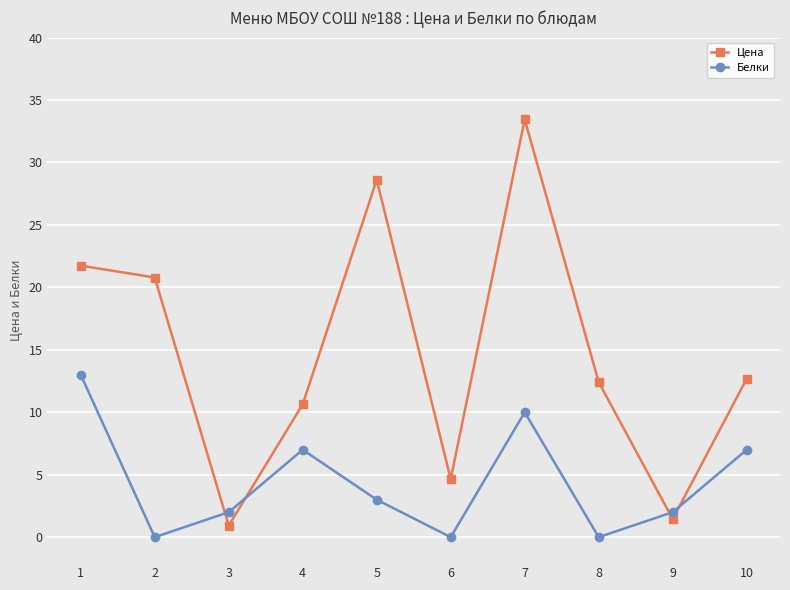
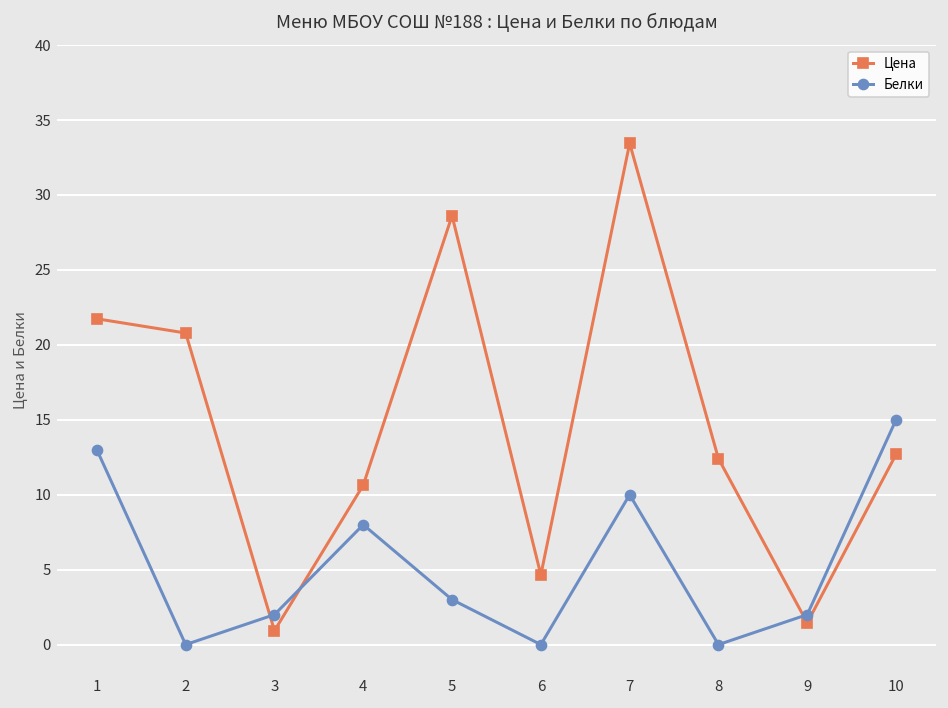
  {
    "Цена": {
      "1": 21.7,
      "2": 20.8,
      "3": 1,
      "4": 10.6,
      "5": 28.6,
      "6": 4.7,
      "7": 33.5,
      "8": 12.4,
      "9": 1.5,
      "10": 12.7
    },
    "Белки": {
      "1": 13,
      "2": 0,
      "3": 2,
-     "4": 7,
+     "4": 8,
      "5": 3,
      "6": 0,
      "7": 10,
      "8": 0,
      "9": 2,
-     "10": 7
+     "10": 15
    }
  }
